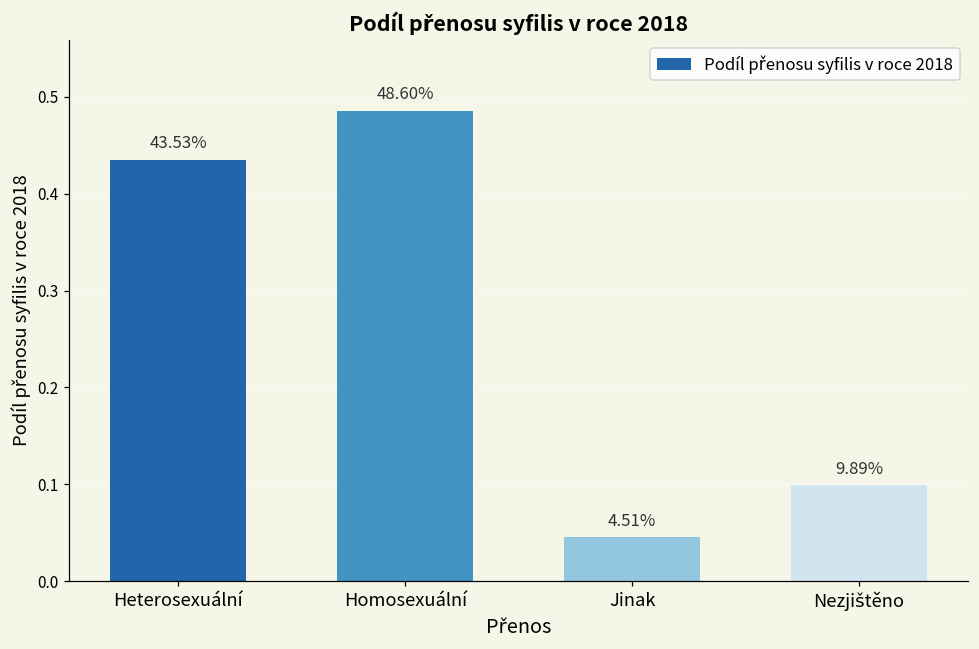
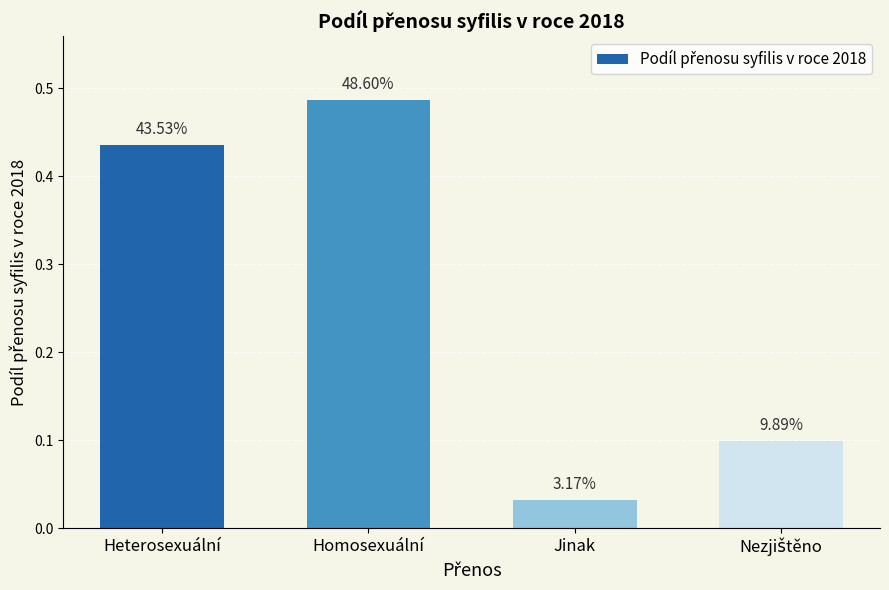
  {
    "Heterosexuální": "43.53%",
    "Homosexuální": "48.60%",
-   "Jinak": "4.51%",
+   "Jinak": "3.17%",
    "Nezjištěno": "9.89%"
  }
